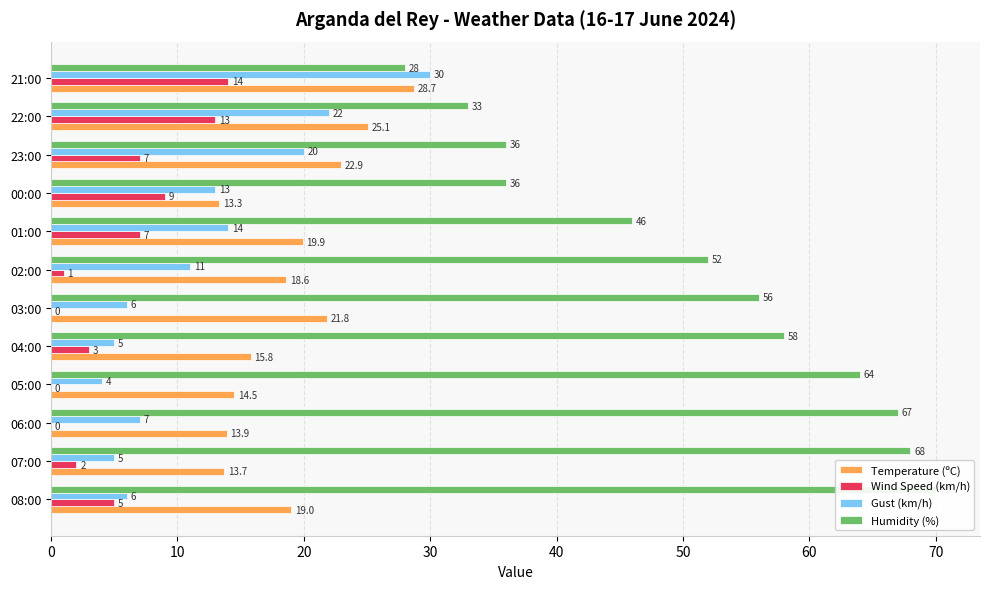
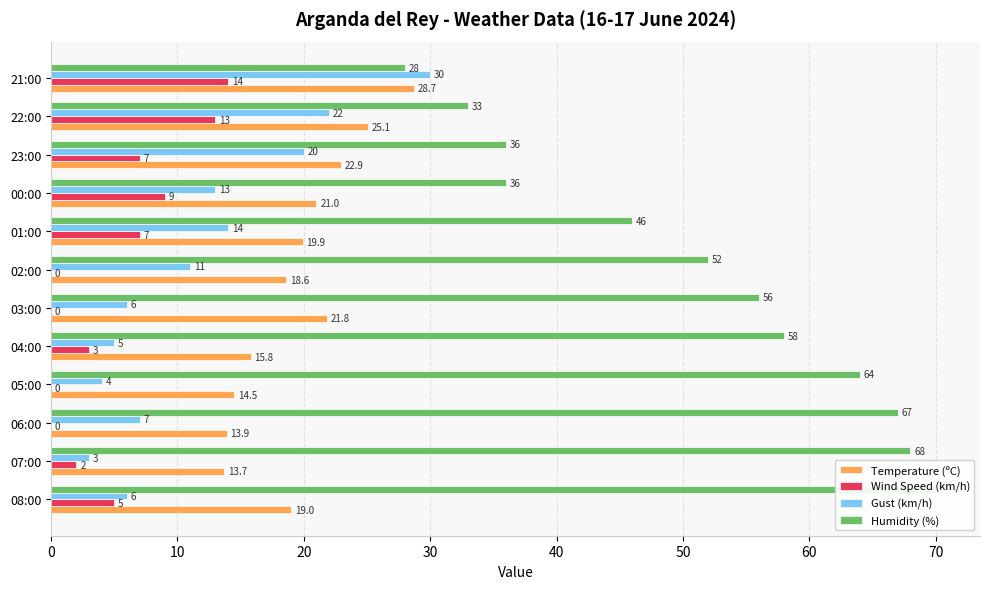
  {
    "Temperature (ºC)": {
      "21:00": 28.7,
      "22:00": 25.1,
      "23:00": 22.9,
-     "00:00": 13.3,
+     "00:00": 21.0,
      "01:00": 19.9,
      "02:00": 18.6,
      "03:00": 21.8,
      "04:00": 15.8,
      "05:00": 14.5,
      "06:00": 13.9,
      "07:00": 13.7,
      "08:00": 19.0
    },
    "Wind Speed (km/h)": {
      "21:00": 14,
      "22:00": 13,
      "23:00": 7,
      "00:00": 9,
      "01:00": 7,
-     "02:00": 1,
+     "02:00": 0,
      "03:00": 0,
      "04:00": 3,
      "05:00": 0,
      "06:00": 0,
      "07:00": 2,
      "08:00": 5
    },
    "Gust (km/h)": {
      "21:00": 30,
      "22:00": 22,
      "23:00": 20,
      "00:00": 13,
      "01:00": 14,
      "02:00": 11,
      "03:00": 6,
      "04:00": 5,
      "05:00": 4,
      "06:00": 7,
-     "07:00": 5,
+     "07:00": 3,
      "08:00": 6
    },
    "Humidity (%)": {
      "21:00": 28,
      "22:00": 33,
      "23:00": 36,
      "00:00": 36,
      "01:00": 46,
      "02:00": 52,
      "03:00": 56,
      "04:00": 58,
      "05:00": 64,
      "06:00": 67,
      "07:00": 68
    }
  }
